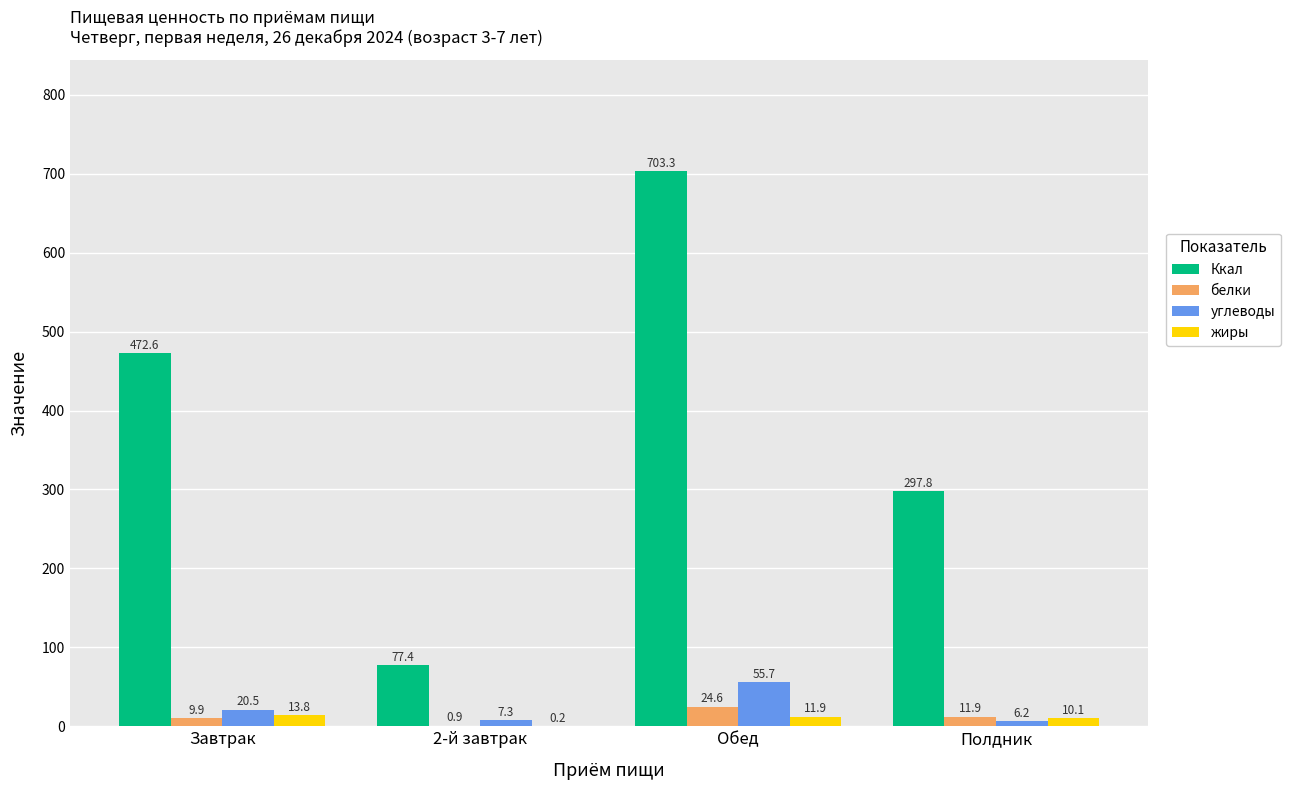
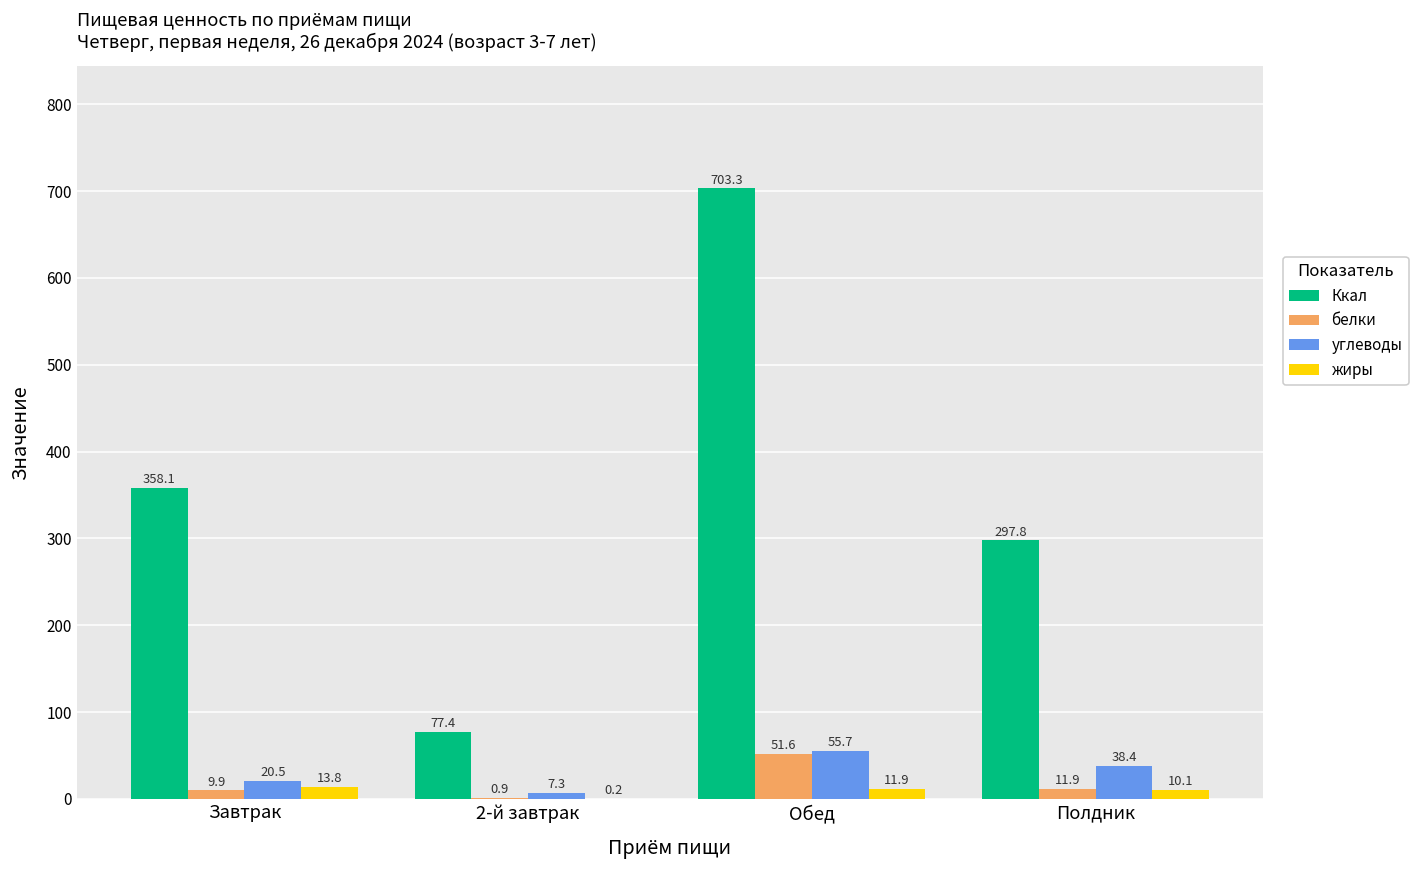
  {
    "Ккал": {
-     "Завтрак": 472.6,
+     "Завтрак": 358.1,
      "2-й завтрак": 77.4,
      "Обед": 703.3,
      "Полдник": 297.8
    },
    "белки": {
      "Завтрак": 9.9,
      "2-й завтрак": 0.9,
-     "Обед": 24.6,
+     "Обед": 51.6,
      "Полдник": 11.9
    },
    "углеводы": {
      "Завтрак": 20.5,
      "2-й завтрак": 7.3,
      "Обед": 55.7,
-     "Полдник": 6.2
+     "Полдник": 38.4
    },
    "жиры": {
      "Завтрак": 13.8,
      "2-й завтрак": 0.2,
      "Обед": 11.9,
      "Полдник": 10.1
    }
  }
